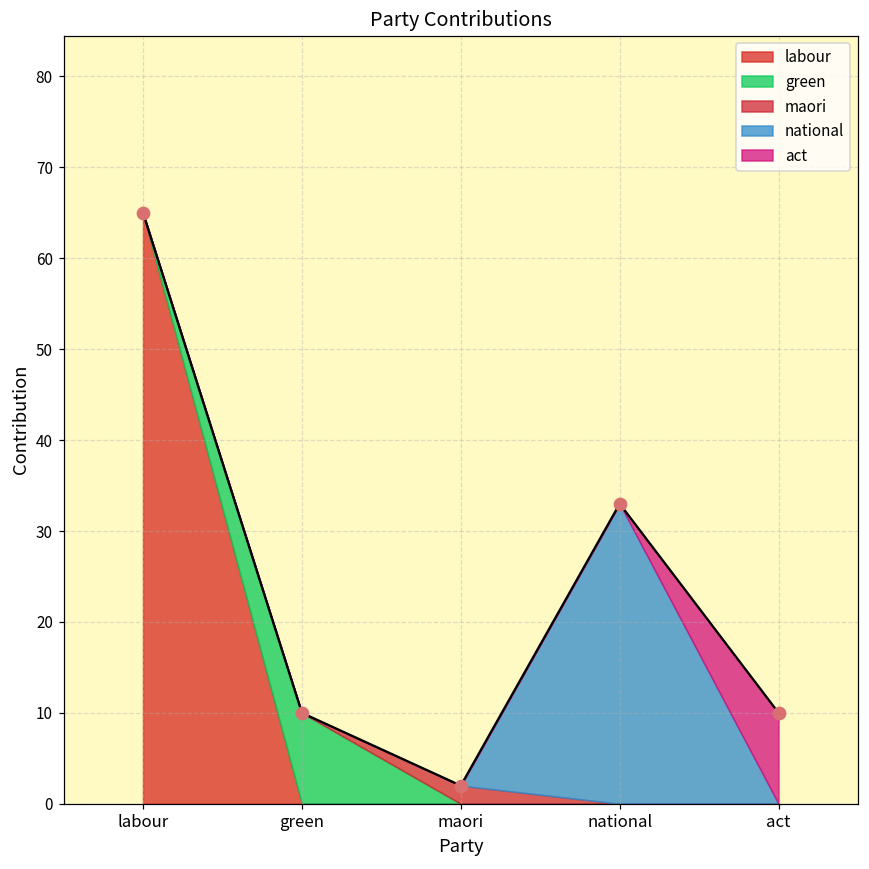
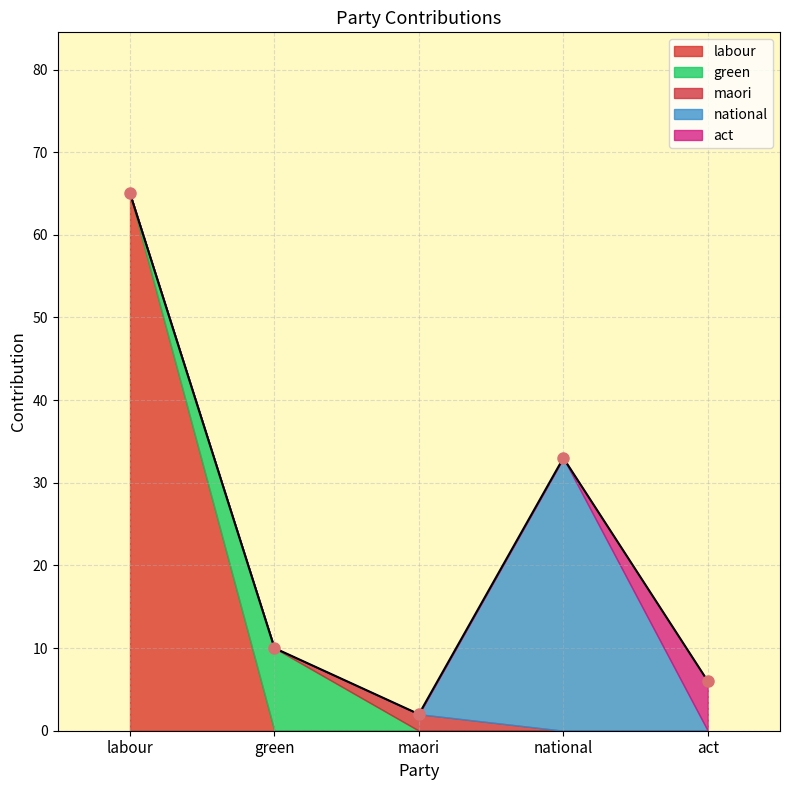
  {
    "act": {
-     "act": 10
+     "act": 6
    }
  }
